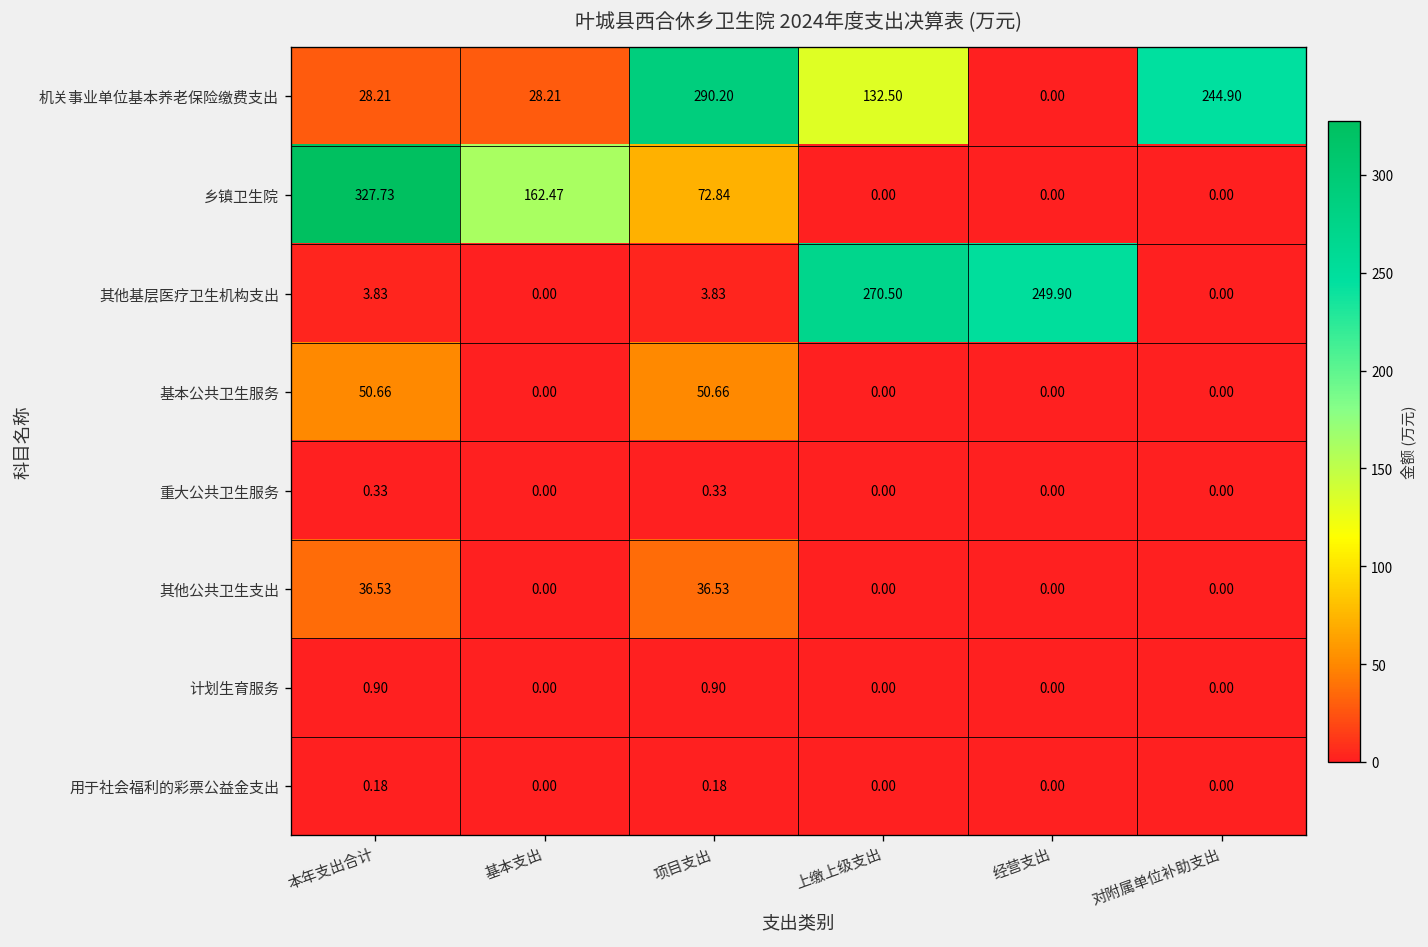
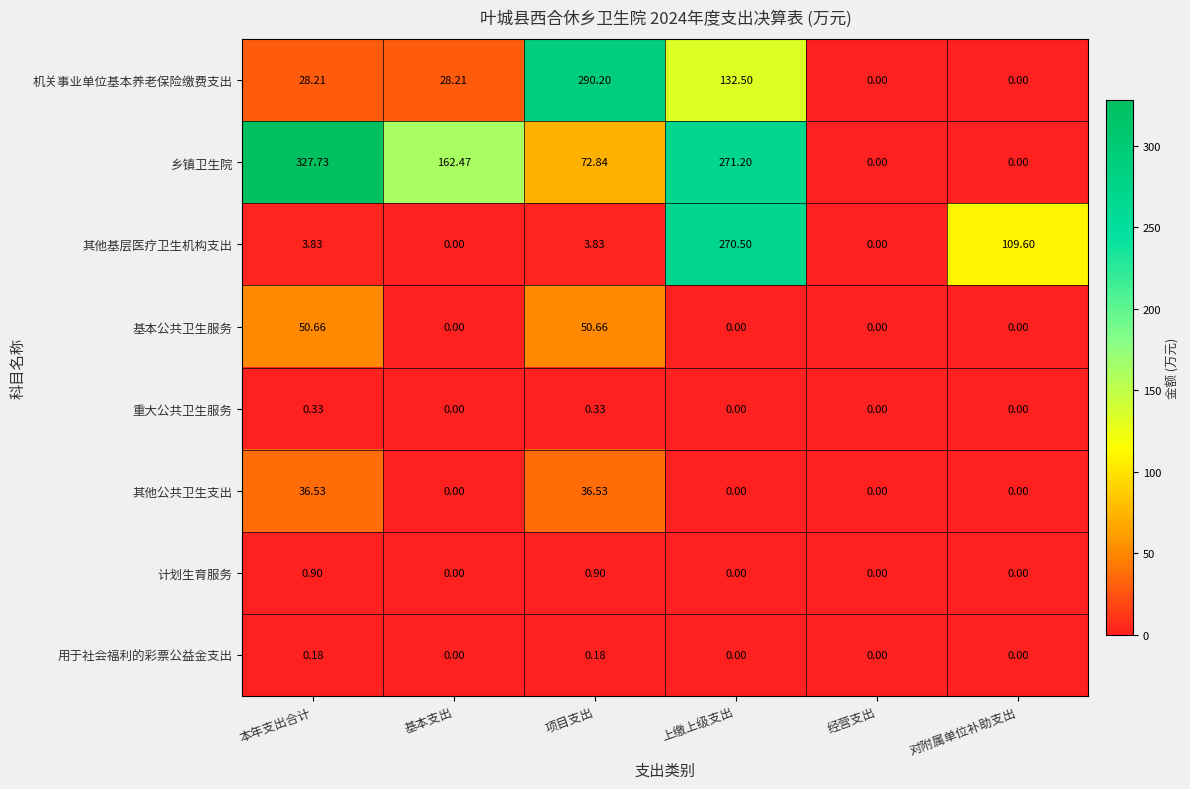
  {
    "机关事业单位基本养老保险缴费支出": {
      "本年支出合计": 28.21,
      "基本支出": 28.21,
      "项目支出": 290.20,
      "上缴上级支出": 132.50,
      "经营支出": 0.00,
-     "对附属单位补助支出": 244.90
+     "对附属单位补助支出": 0.00
    },
    "乡镇卫生院": {
      "本年支出合计": 327.73,
      "基本支出": 162.47,
      "项目支出": 72.84,
-     "上缴上级支出": 0.00,
+     "上缴上级支出": 271.20,
      "经营支出": 0.00,
      "对附属单位补助支出": 0.00
    },
    "其他基层医疗卫生机构支出": {
      "本年支出合计": 3.83,
      "基本支出": 0.00,
      "项目支出": 3.83,
      "上缴上级支出": 270.50,
-     "经营支出": 249.90,
-     "对附属单位补助支出": 0.00
+     "经营支出": 0.00,
+     "对附属单位补助支出": 109.60
    },
    "基本公共卫生服务": {
      "本年支出合计": 50.66,
      "基本支出": 0.00,
      "项目支出": 50.66,
      "上缴上级支出": 0.00,
      "经营支出": 0.00,
      "对附属单位补助支出": 0.00
    },
    "重大公共卫生服务": {
      "本年支出合计": 0.33,
      "基本支出": 0.00,
      "项目支出": 0.33,
      "上缴上级支出": 0.00,
      "经营支出": 0.00,
      "对附属单位补助支出": 0.00
    },
    "其他公共卫生支出": {
      "本年支出合计": 36.53,
      "基本支出": 0.00,
      "项目支出": 36.53,
      "上缴上级支出": 0.00,
      "经营支出": 0.00,
      "对附属单位补助支出": 0.00
    },
    "计划生育服务": {
      "本年支出合计": 0.90,
      "基本支出": 0.00,
      "项目支出": 0.90,
      "上缴上级支出": 0.00,
      "经营支出": 0.00,
      "对附属单位补助支出": 0.00
    },
    "用于社会福利的彩票公益金支出": {
      "本年支出合计": 0.18,
      "基本支出": 0.00,
      "项目支出": 0.18,
      "上缴上级支出": 0.00,
      "经营支出": 0.00,
      "对附属单位补助支出": 0.00
    }
  }
